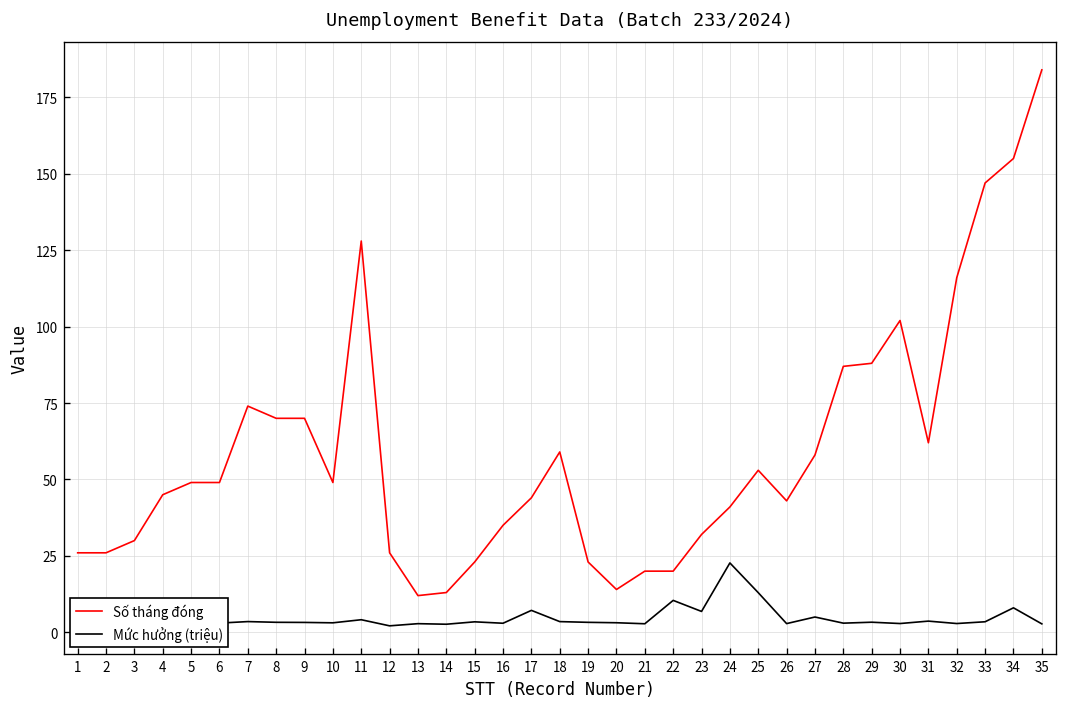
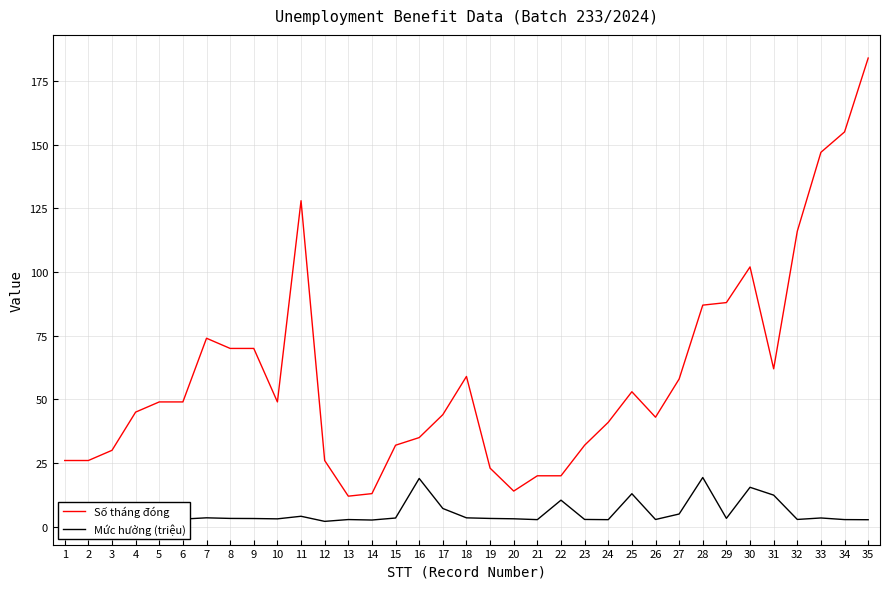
  {
    "Số tháng đóng": {
      "1": 26,
      "2": 26,
      "3": 30,
      "4": 45,
      "5": 49,
      "6": 49,
      "7": 74,
      "8": 70,
      "9": 70,
      "10": 49,
      "11": 128,
      "12": 26,
      "13": 12,
      "14": 13,
-     "15": 23,
+     "15": 32,
      "16": 35,
      "17": 44,
      "18": 59,
      "19": 23,
      "20": 14,
      "21": 20,
      "22": 20,
      "23": 32,
      "24": 41,
      "25": 53,
      "26": 43,
      "27": 58,
      "28": 87,
      "29": 88,
      "30": 102,
      "31": 62,
      "32": 116,
      "33": 147,
      "34": 155,
      "35": 184
    },
    "Mức hưởng (triệu)": {
      "7": 3,
      "8": 3,
      "9": 3,
      "10": 3,
      "11": 4,
      "12": 2,
      "13": 3,
      "14": 3,
      "15": 3,
-     "16": 3,
+     "16": 19,
      "17": 7,
      "18": 3,
      "19": 3,
      "20": 3,
      "21": 3,
      "22": 10,
-     "23": 7,
-     "24": 23,
+     "23": 3,
+     "24": 3,
      "25": 13,
      "26": 3,
      "27": 5,
-     "28": 3,
+     "28": 19,
      "29": 3,
-     "30": 3,
-     "31": 4,
+     "30": 15,
+     "31": 12,
      "32": 3,
      "33": 3,
-     "34": 8,
+     "34": 3,
      "35": 3
    }
  }
